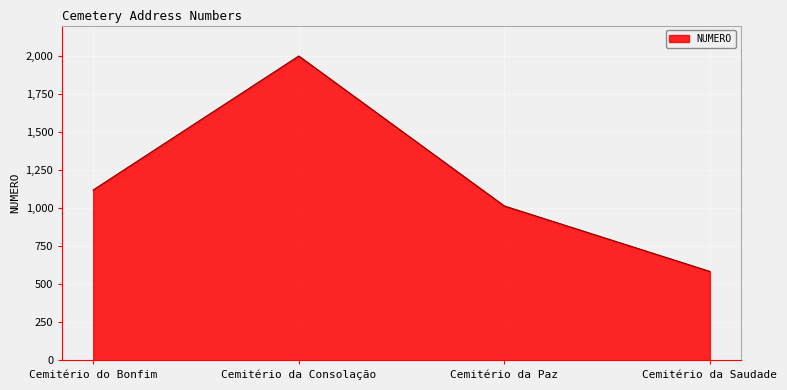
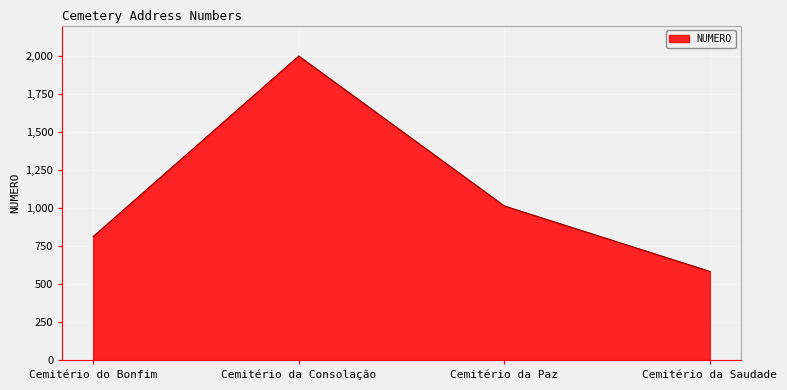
  {
-   "Cemitério do Bonfim": "1,120",
+   "Cemitério do Bonfim": "810",
    "Cemitério da Consolação": "2,000",
    "Cemitério da Paz": "1,020",
    "Cemitério da Saudade": "590"
  }
